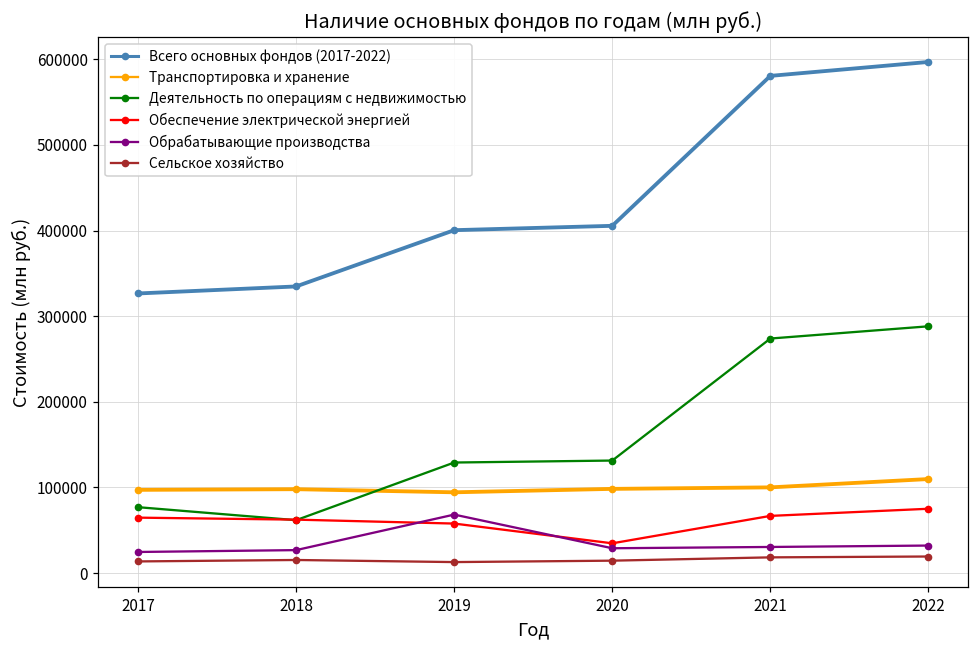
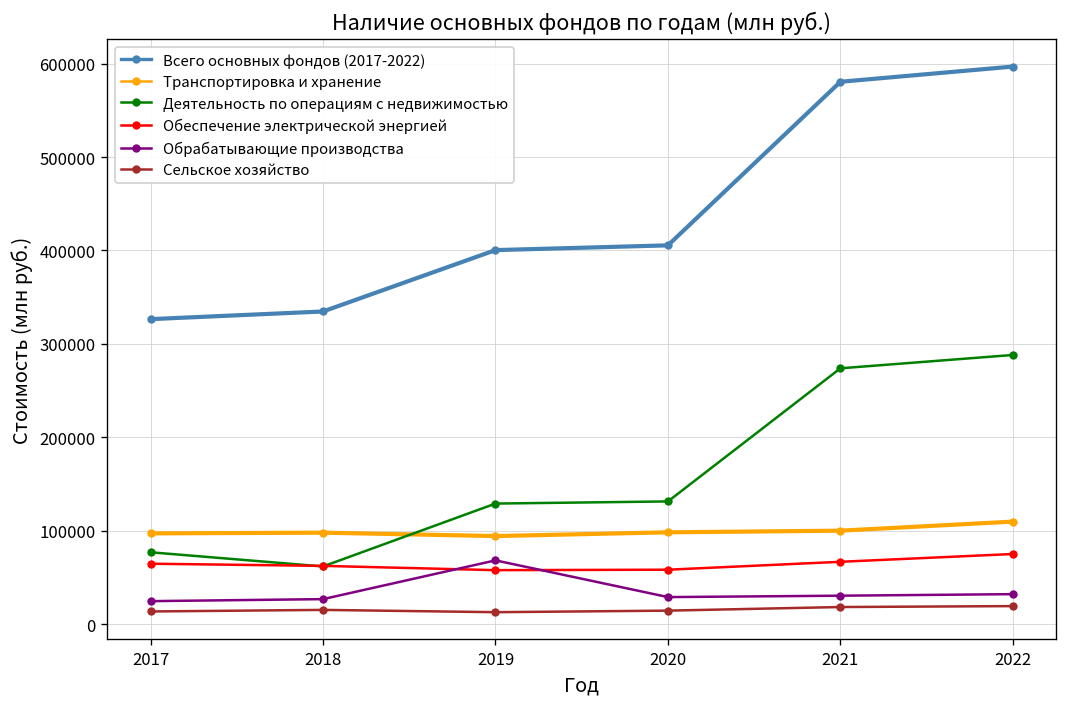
  {
    "Всего основных фондов (2017-2022)": {
      "2017": 330000,
      "2018": 330000,
      "2019": 400000,
      "2020": 410000,
      "2021": 580000,
      "2022": 600000
    },
    "Транспортировка и хранение": {
      "2017": 100000,
      "2018": 100000,
      "2019": 90000,
      "2020": 100000,
      "2021": 100000,
      "2022": 110000
    },
    "Деятельность по операциям с недвижимостью": {
      "2017": 80000,
      "2019": 130000,
      "2020": 130000,
      "2021": 270000,
      "2022": 290000
    },
    "Обеспечение электрической энергией": {
      "2017": 60000,
      "2019": 60000,
-     "2020": 30000,
+     "2020": 60000,
      "2021": 70000,
      "2022": 80000
    },
    "Обрабатывающие производства": {
      "2017": 20000,
      "2018": 30000,
      "2019": 70000,
      "2020": 30000,
      "2021": 30000,
      "2022": 30000
    },
    "Сельское хозяйство": {
      "2017": 10000,
      "2018": 20000,
      "2019": 10000,
      "2020": 10000,
      "2021": 20000,
      "2022": 20000
    }
  }
